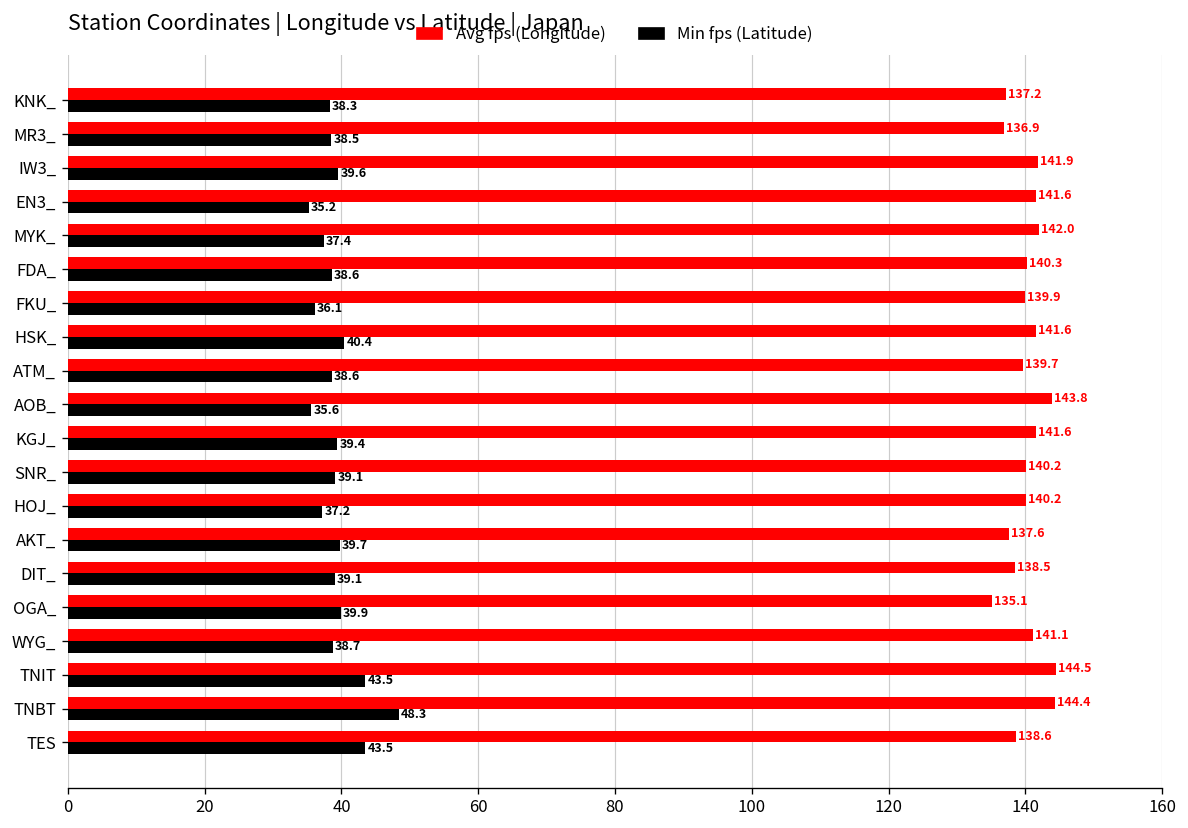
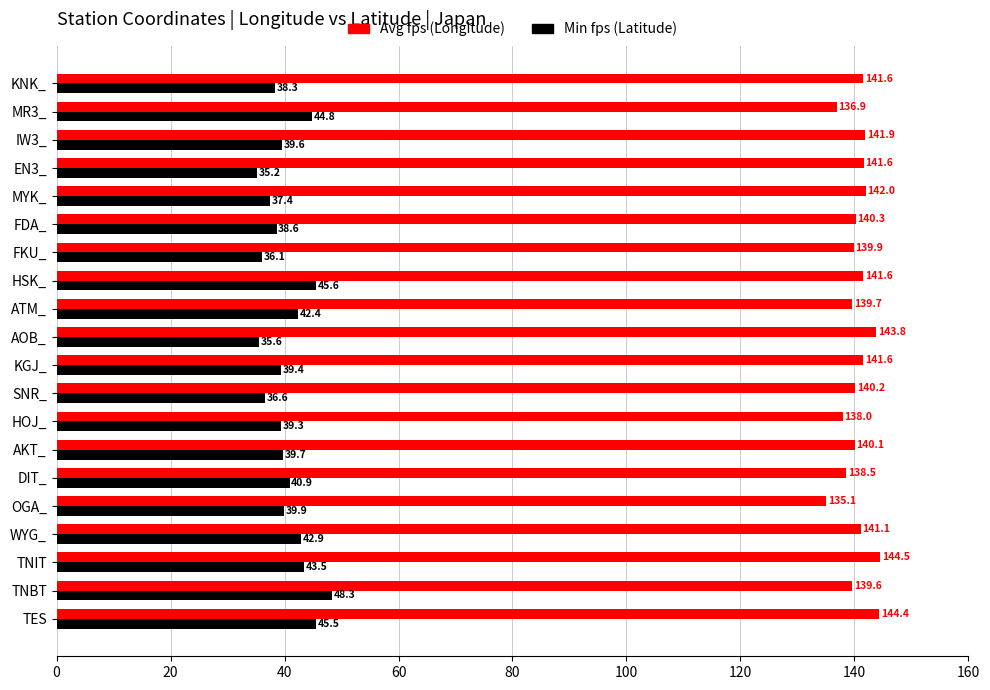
  {
    "Avg fps (Longitude)": {
-     "KNK_": 137.2,
+     "KNK_": 141.6,
      "MR3_": 136.9,
      "IW3_": 141.9,
      "EN3_": 141.6,
      "MYK_": 142.0,
      "FDA_": 140.3,
      "FKU_": 139.9,
      "HSK_": 141.6,
      "ATM_": 139.7,
      "AOB_": 143.8,
      "KGJ_": 141.6,
      "SNR_": 140.2,
-     "HOJ_": 140.2,
-     "AKT_": 137.6,
+     "HOJ_": 138.0,
+     "AKT_": 140.1,
      "DIT_": 138.5,
      "OGA_": 135.1,
      "WYG_": 141.1,
      "TNIT": 144.5,
-     "TNBT": 144.4,
-     "TES": 138.6
+     "TNBT": 139.6,
+     "TES": 144.4
    },
    "Min fps (Latitude)": {
      "KNK_": 38.3,
-     "MR3_": 38.5,
+     "MR3_": 44.8,
      "IW3_": 39.6,
      "EN3_": 35.2,
      "MYK_": 37.4,
      "FDA_": 38.6,
      "FKU_": 36.1,
-     "HSK_": 40.4,
-     "ATM_": 38.6,
+     "HSK_": 45.6,
+     "ATM_": 42.4,
      "AOB_": 35.6,
      "KGJ_": 39.4,
-     "SNR_": 39.1,
-     "HOJ_": 37.2,
+     "SNR_": 36.6,
+     "HOJ_": 39.3,
      "AKT_": 39.7,
-     "DIT_": 39.1,
+     "DIT_": 40.9,
      "OGA_": 39.9,
-     "WYG_": 38.7,
+     "WYG_": 42.9,
      "TNIT": 43.5,
      "TNBT": 48.3,
-     "TES": 43.5
+     "TES": 45.5
    }
  }
